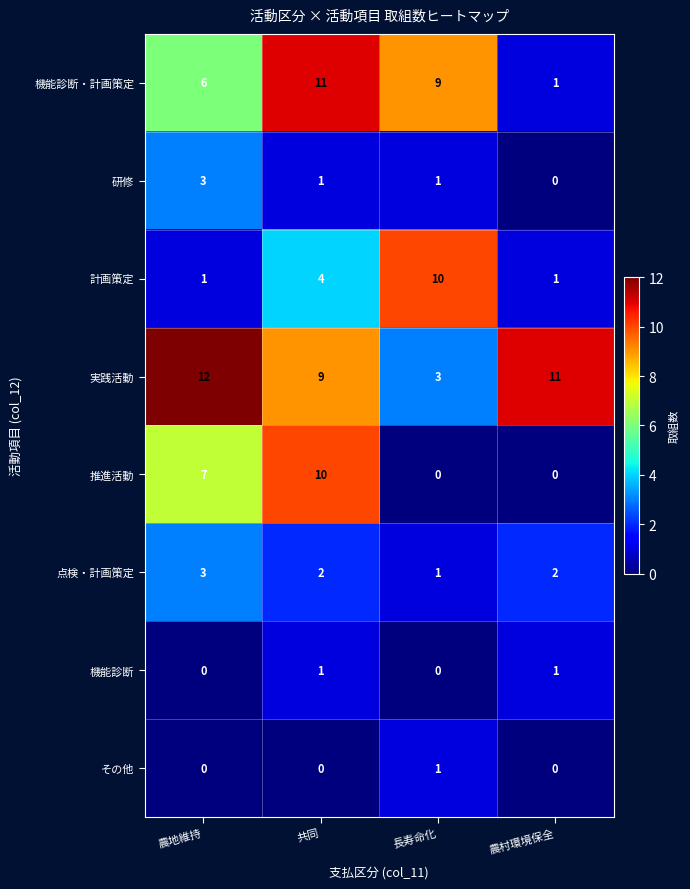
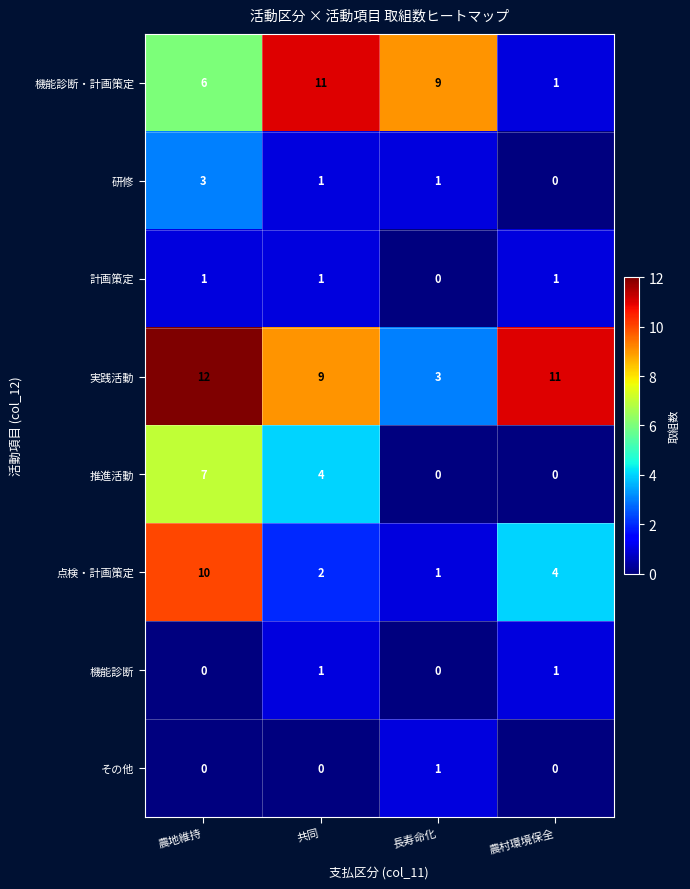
  {
    "機能診断・計画策定": {
      "農地維持": 6,
      "共同": 11,
      "長寿命化": 9,
      "農村環境保全": 1
    },
    "研修": {
      "農地維持": 3,
      "共同": 1,
      "長寿命化": 1,
      "農村環境保全": 0
    },
    "計画策定": {
      "農地維持": 1,
-     "共同": 4,
-     "長寿命化": 10,
+     "共同": 1,
+     "長寿命化": 0,
      "農村環境保全": 1
    },
    "実践活動": {
      "農地維持": 12,
      "共同": 9,
      "長寿命化": 3,
      "農村環境保全": 11
    },
    "推進活動": {
      "農地維持": 7,
-     "共同": 10,
+     "共同": 4,
      "長寿命化": 0,
      "農村環境保全": 0
    },
    "点検・計画策定": {
-     "農地維持": 3,
+     "農地維持": 10,
      "共同": 2,
      "長寿命化": 1,
-     "農村環境保全": 2
+     "農村環境保全": 4
    },
    "機能診断": {
      "農地維持": 0,
      "共同": 1,
      "長寿命化": 0,
      "農村環境保全": 1
    },
    "その他": {
      "農地維持": 0,
      "共同": 0,
      "長寿命化": 1,
      "農村環境保全": 0
    }
  }
